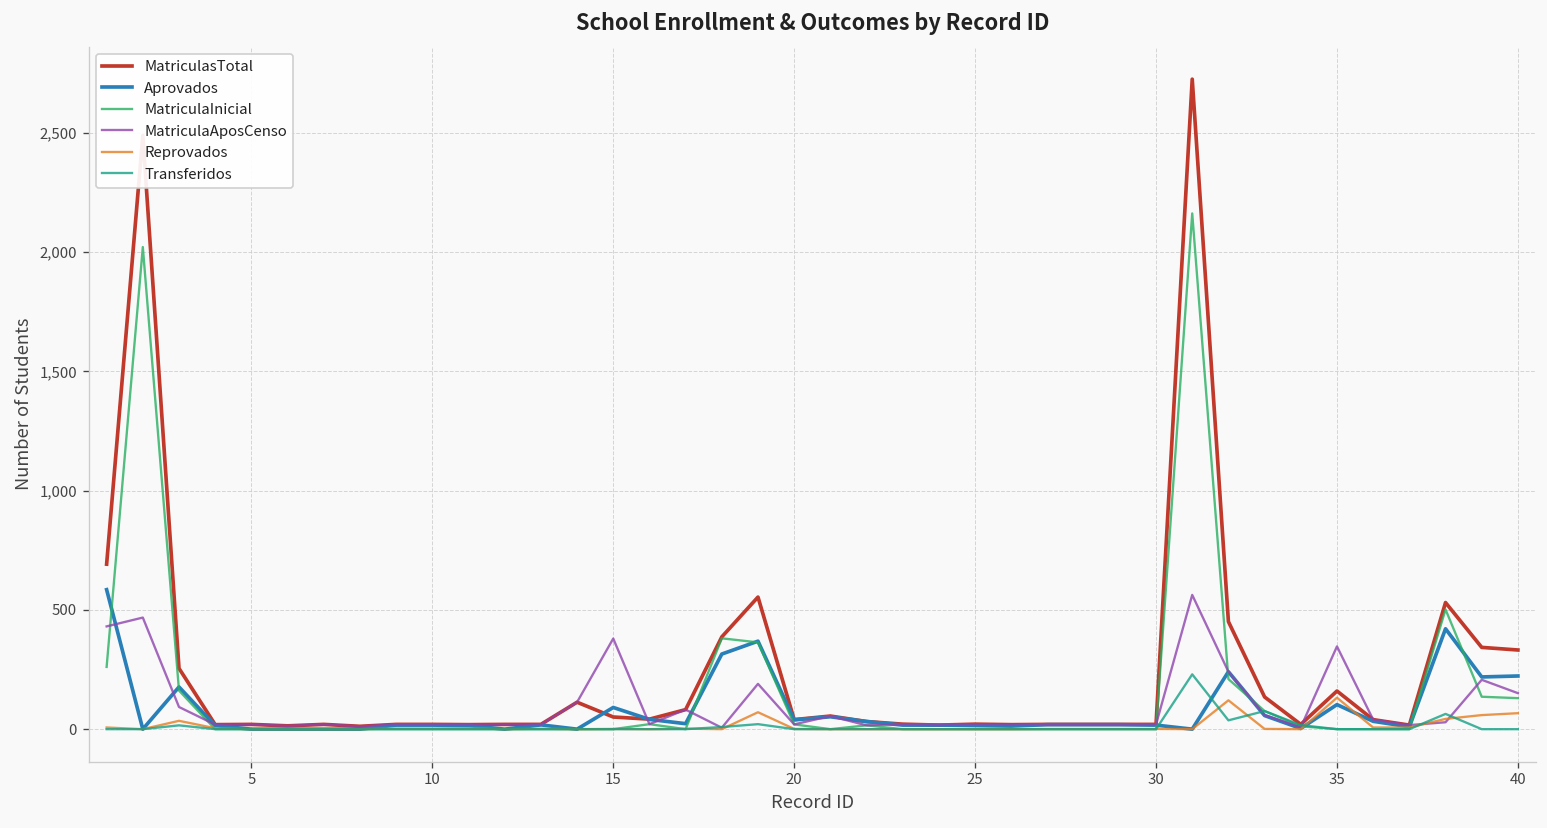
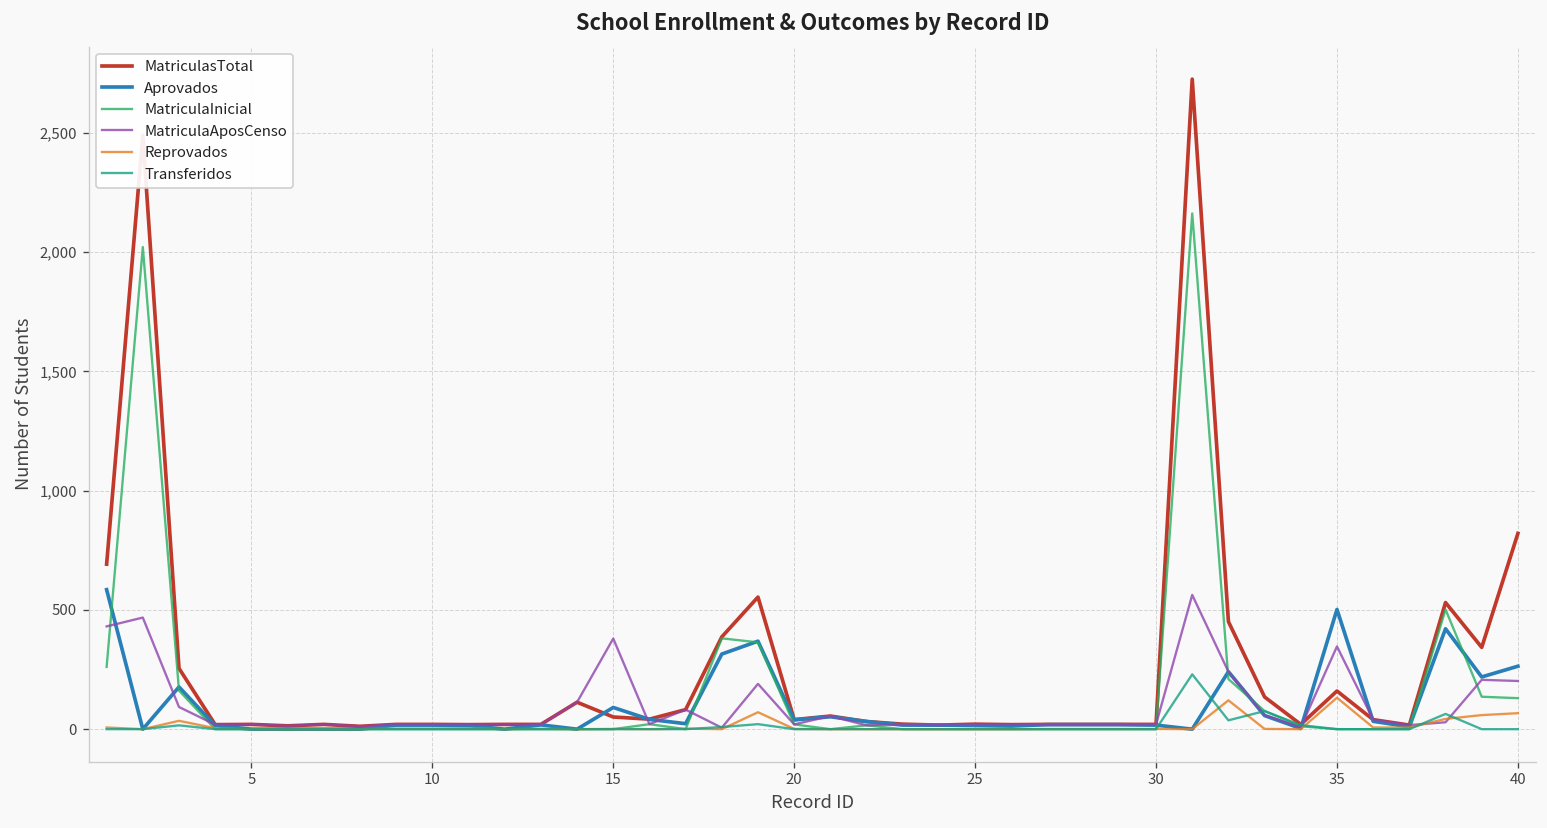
  {
    "MatriculasTotal": {
      "15": 50,
      "35": 160,
-     "40": 330
+     "40": 820
    },
    "Aprovados": {
      "15": 90,
-     "35": 100,
-     "40": 220
+     "35": 500,
+     "40": 260
    },
    "MatriculaAposCenso": {
      "15": 380,
      "35": 350,
-     "40": 150
+     "40": 200
    },
    "Reprovados": {
      "35": 130,
      "40": 70
    }
  }
